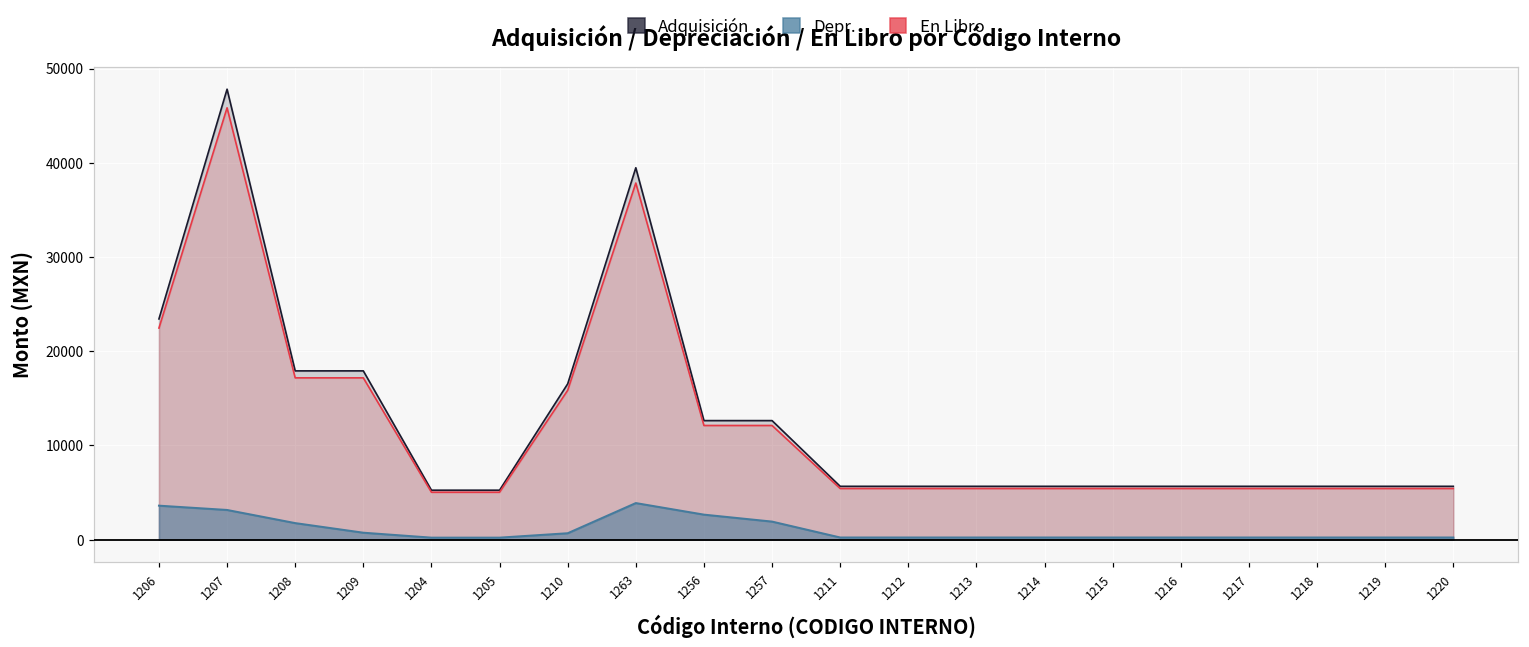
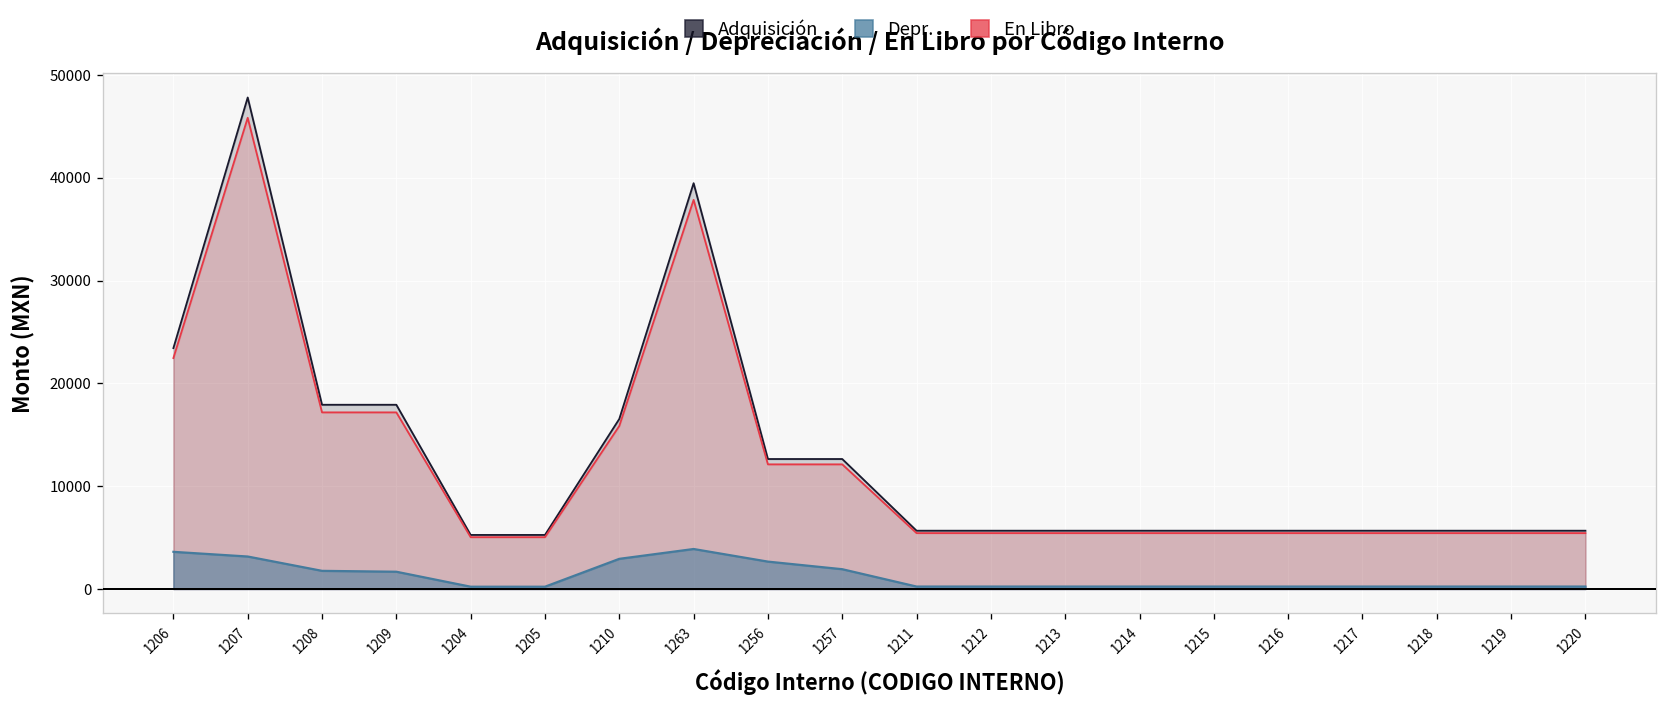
  {
    "Depr.": {
      "1206": 4000,
      "1207": 3000,
      "1208": 2000,
-     "1209": 1000,
+     "1209": 2000,
      "1204": 0,
      "1205": 0,
-     "1210": 1000,
+     "1210": 3000,
      "1263": 4000,
      "1256": 3000,
      "1257": 2000,
      "1211": 0,
      "1212": 0,
      "1213": 0,
      "1214": 0,
      "1215": 0,
      "1216": 0,
      "1217": 0,
      "1218": 0,
      "1219": 0,
      "1220": 0
    }
  }
